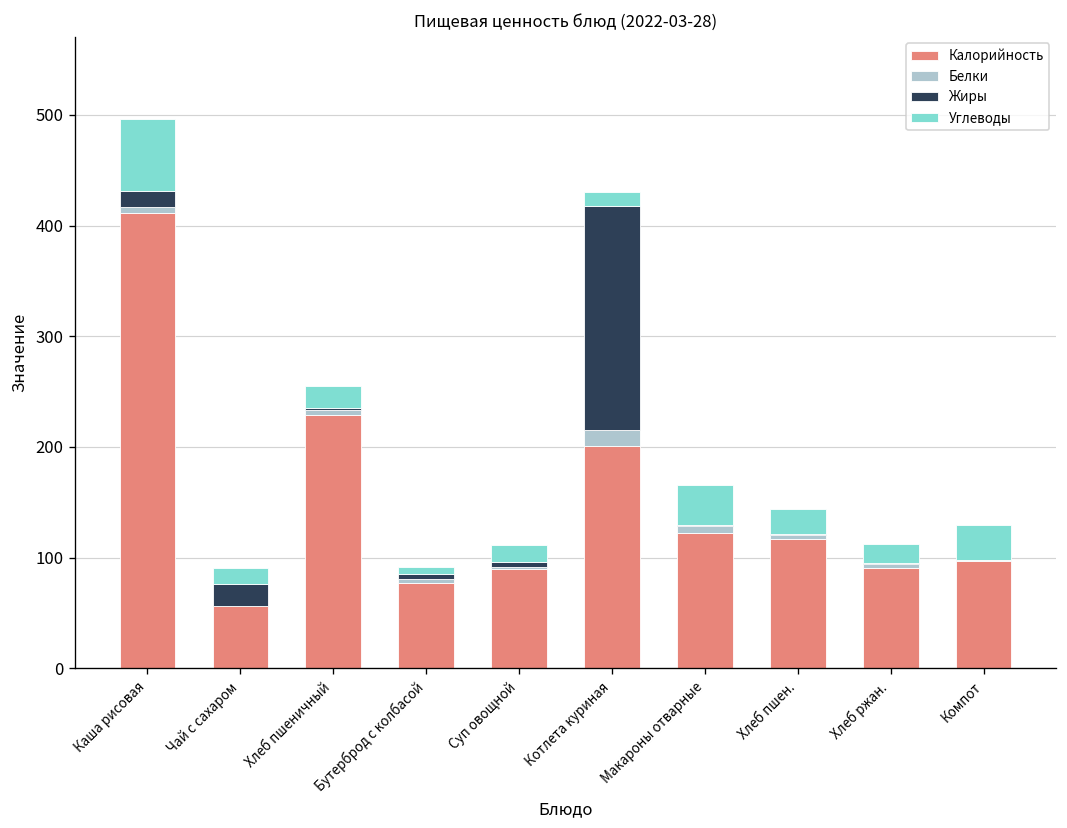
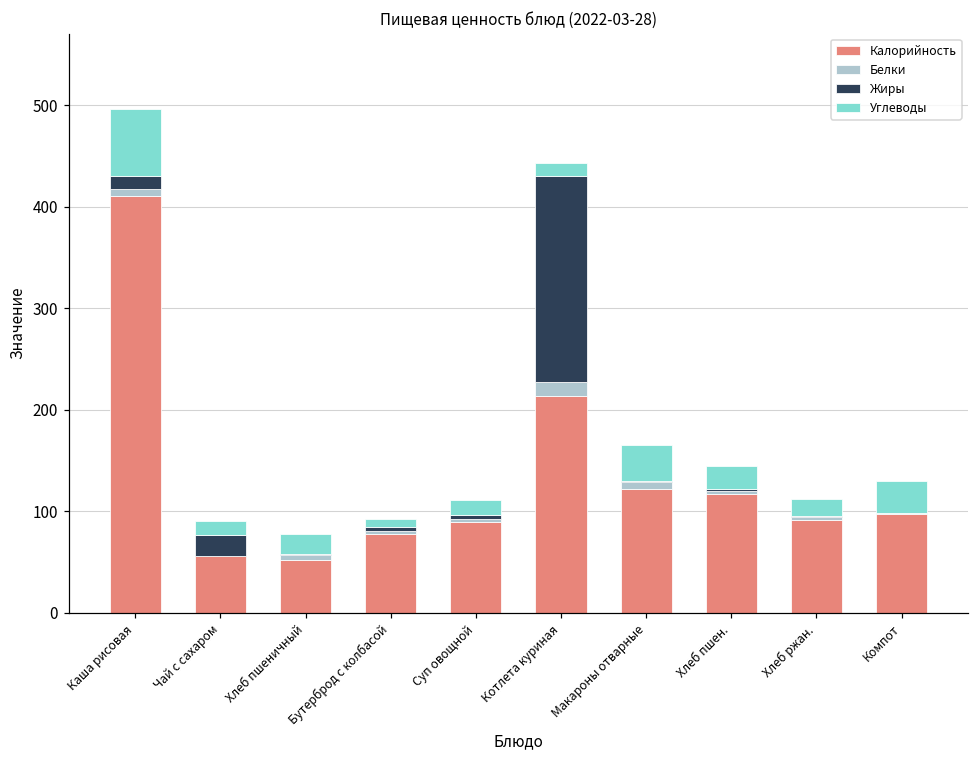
  {
    "Калорийность": {
      "Каша рисовая": 410,
      "Чай с сахаром": 60,
-     "Хлеб пшеничный": 230,
+     "Хлеб пшеничный": 50,
      "Бутерброд с колбасой": 80,
      "Суп овощной": 90,
-     "Котлета куриная": 200,
+     "Котлета куриная": 210,
      "Макароны отварные": 120,
      "Хлеб пшен.": 120,
      "Хлеб ржан.": 90,
      "Компот": 100
    },
    "Жиры": {
      "Каша рисовая": 10,
      "Чай с сахаром": 20,
      "Бутерброд с колбасой": 0,
      "Суп овощной": 0,
      "Котлета куриная": 200,
      "Компот": 0
    }
  }
